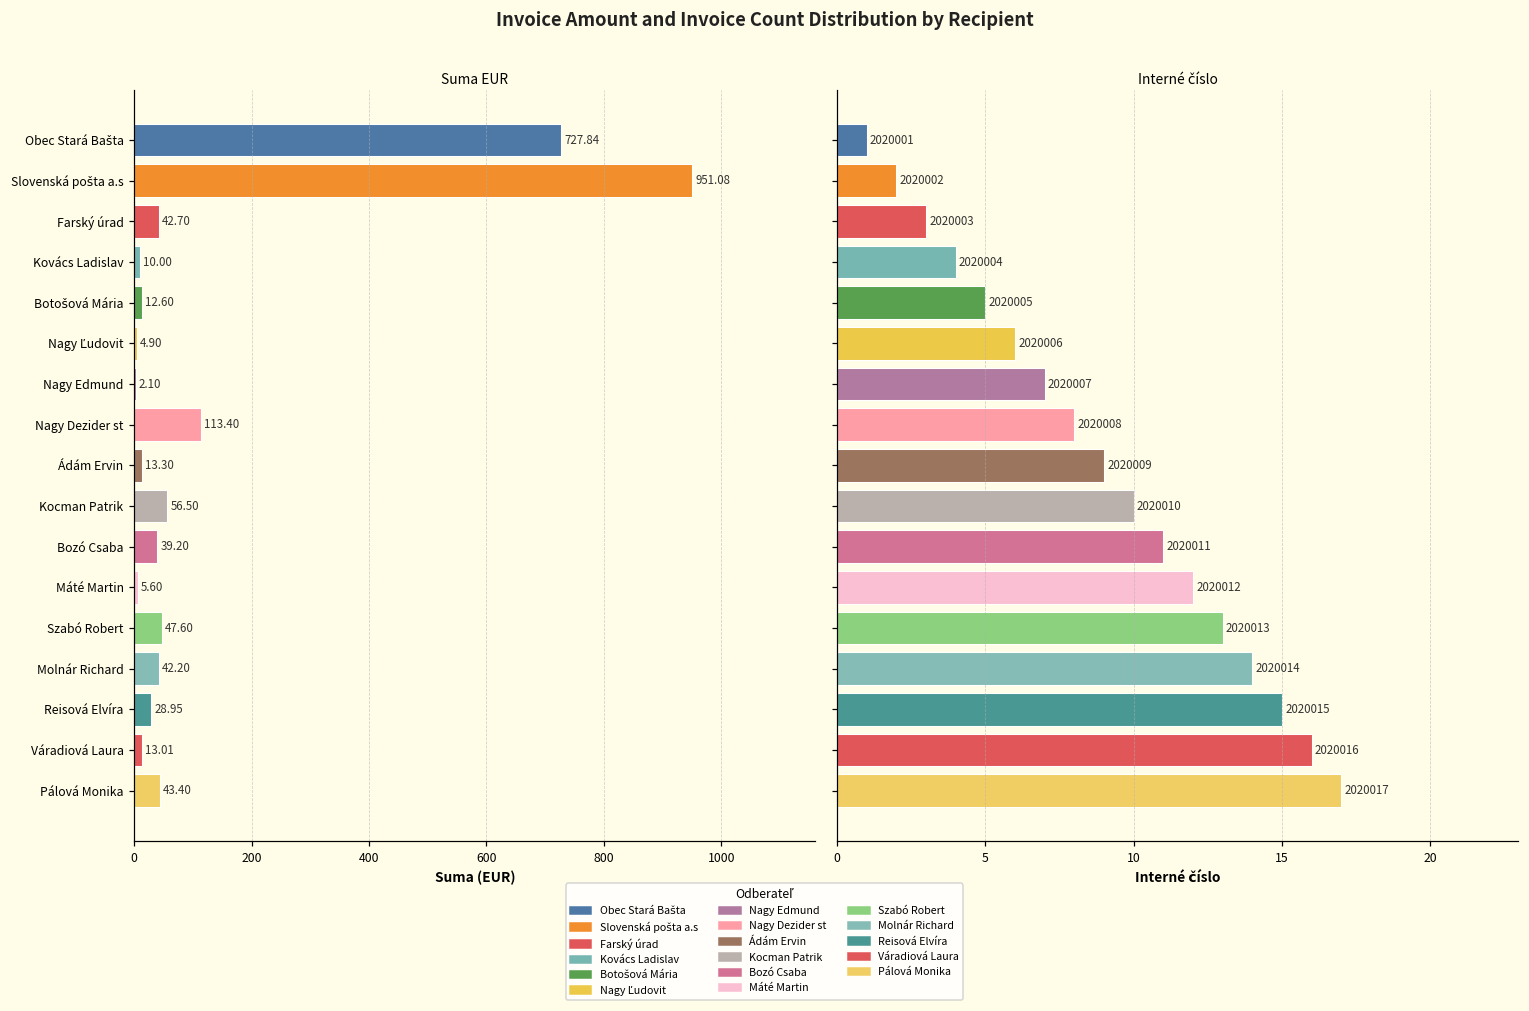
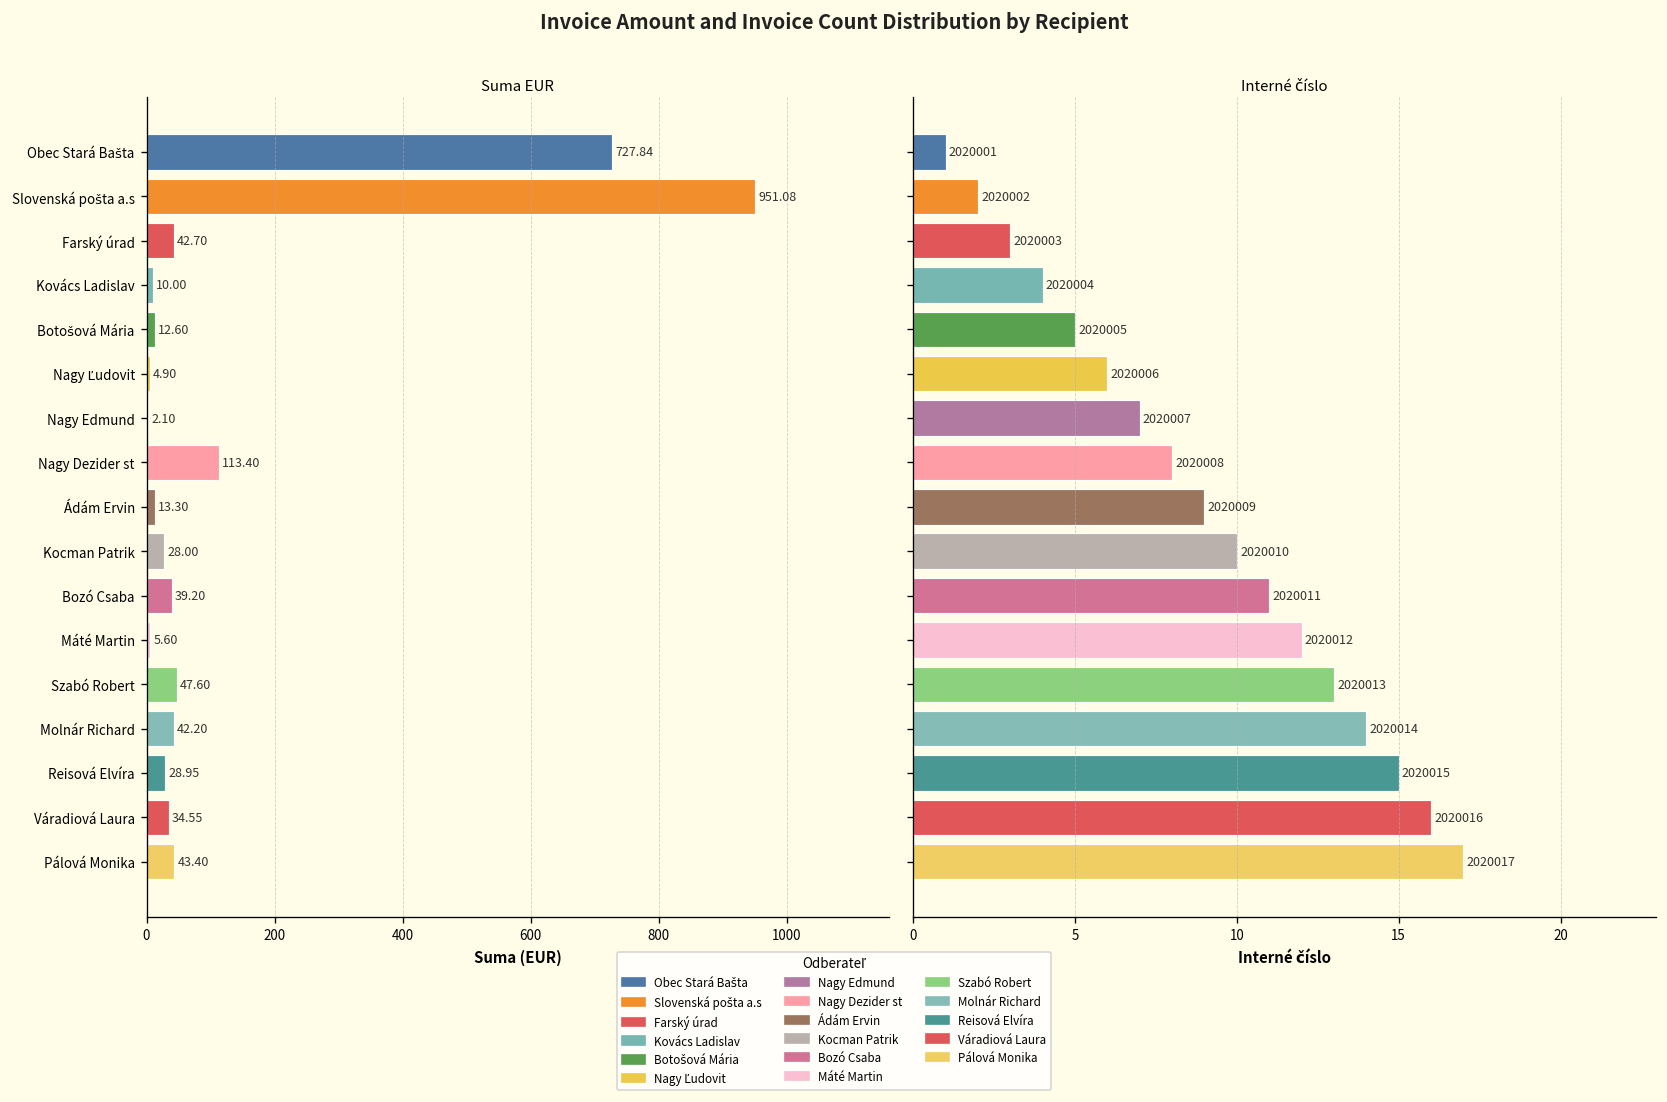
  {
    "Suma EUR": {
      "Obec Stará Bašta": 727.84,
      "Slovenská pošta a.s": 951.08,
      "Farský úrad": 42.70,
      "Kovács Ladislav": 10.00,
      "Botošová Mária": 12.60,
      "Nagy Ľudovit": 4.90,
      "Nagy Edmund": 2.10,
      "Nagy Dezider st": 113.40,
      "Ádám Ervin": 13.30,
-     "Kocman Patrik": 56.50,
+     "Kocman Patrik": 28.00,
      "Bozó Csaba": 39.20,
      "Máté Martin": 5.60,
      "Szabó Robert": 47.60,
      "Molnár Richard": 42.20,
      "Reisová Elvíra": 28.95,
-     "Váradiová Laura": 13.01,
+     "Váradiová Laura": 34.55,
      "Pálová Monika": 43.40
    }
  }
